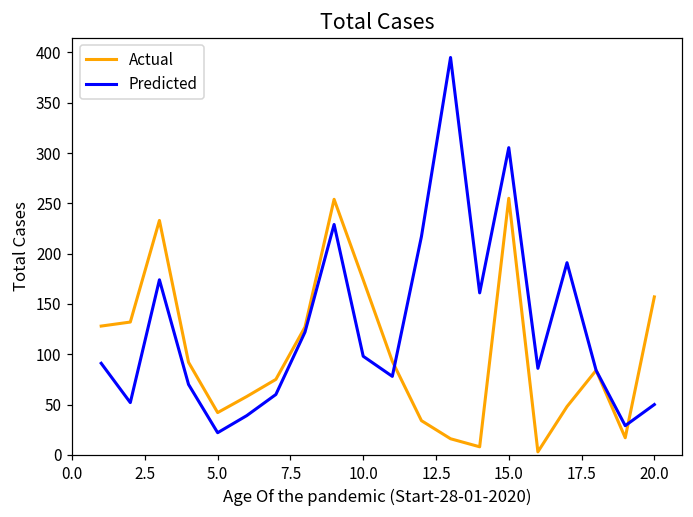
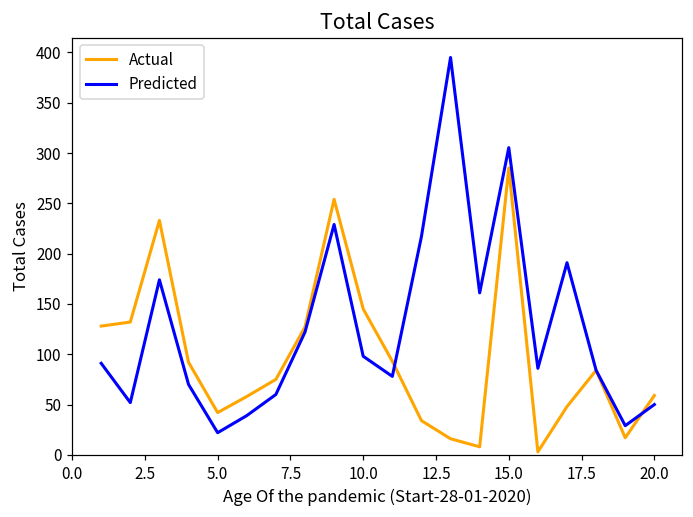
  {
    "Actual": {
      "5.0": 40,
-     "10.0": 170,
-     "15.0": 260,
-     "20.0": 160
+     "10.0": 150,
+     "15.0": 290,
+     "20.0": 60
    },
    "Predicted": {
      "5.0": 20,
      "10.0": 100,
      "15.0": 310,
      "20.0": 50
    }
  }
